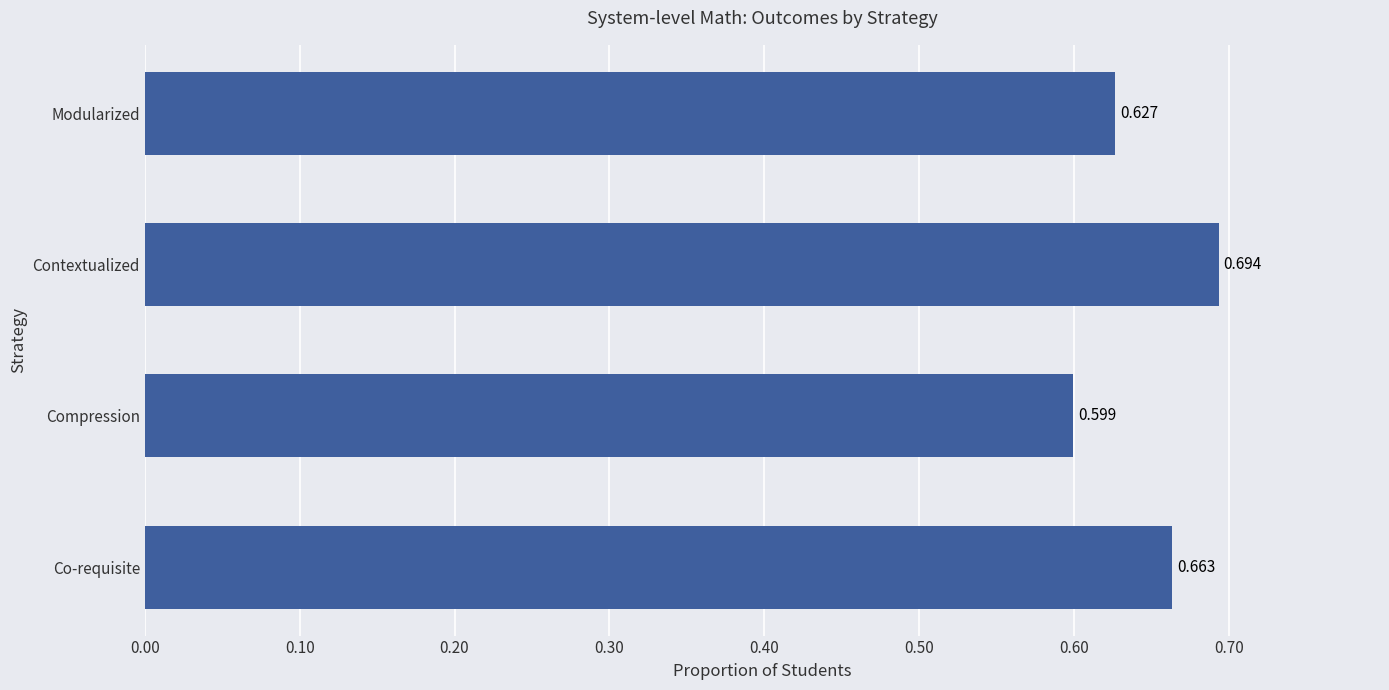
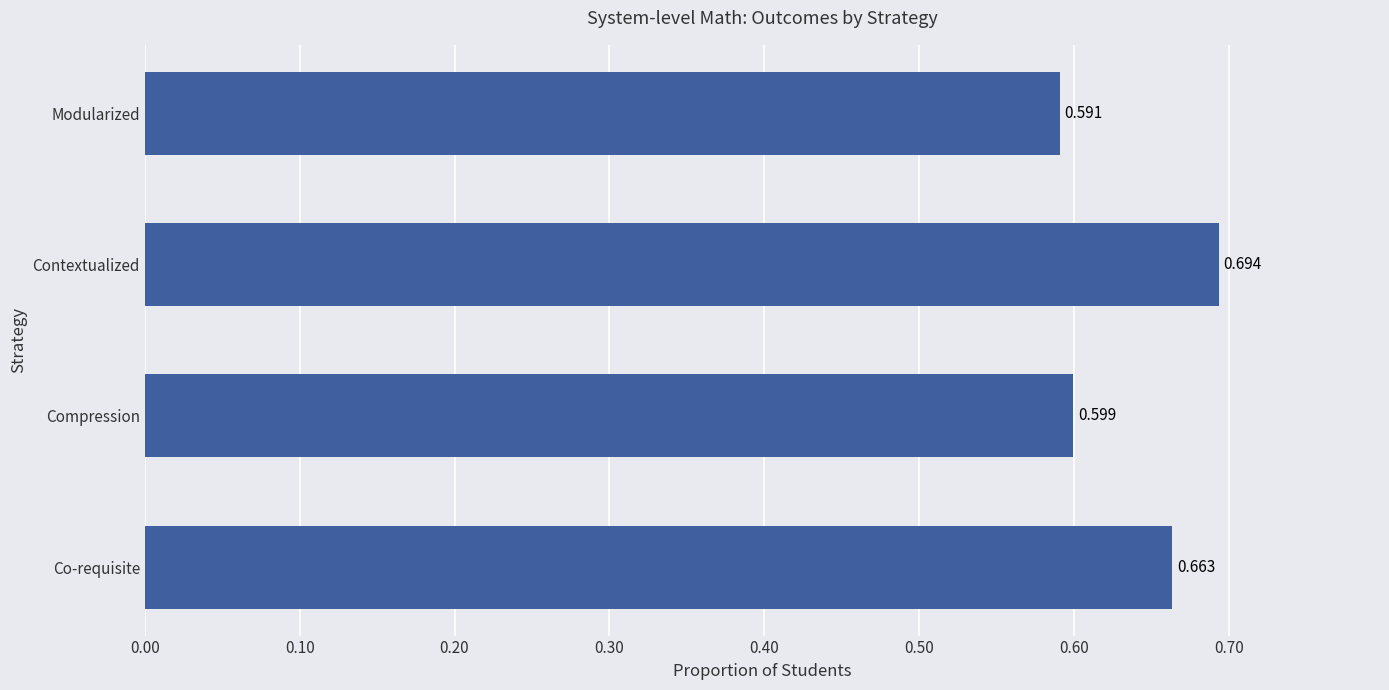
  {
-   "Modularized": 0.627,
+   "Modularized": 0.591,
    "Contextualized": 0.694,
    "Compression": 0.599,
    "Co-requisite": 0.663
  }
